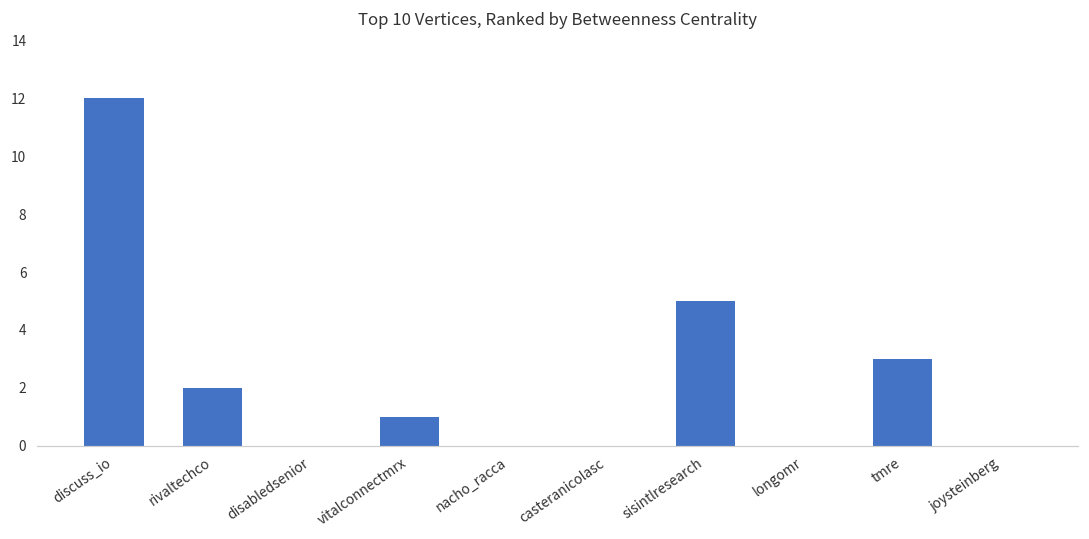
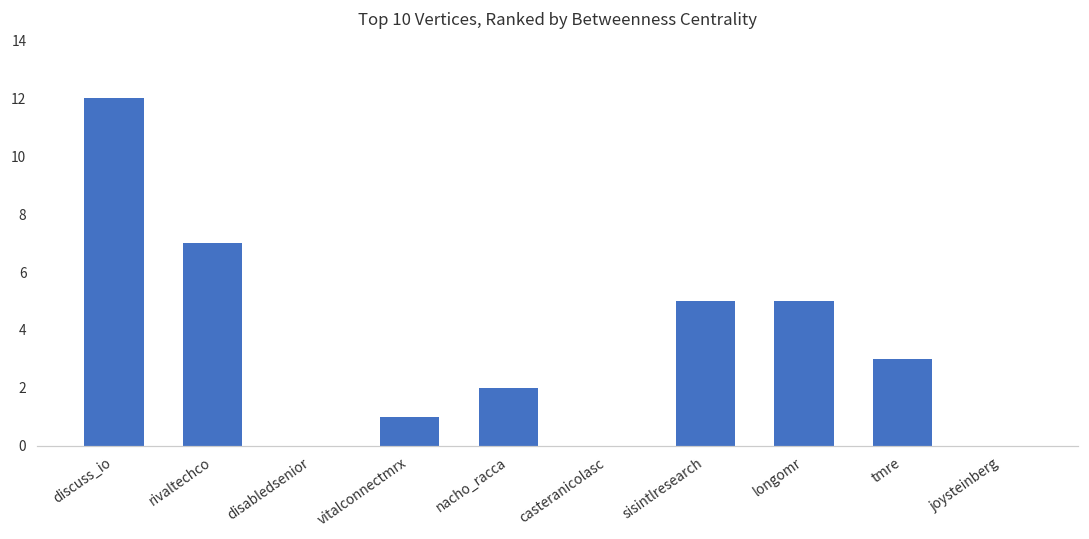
  {
    "discuss_io": 12,
-   "rivaltechco": 2,
+   "rivaltechco": 7,
    "disabledsenior": 0,
    "vitalconnectmrx": 1,
-   "nacho_racca": 0,
+   "nacho_racca": 2,
    "casteranicolasc": 0,
    "sisintlresearch": 5,
-   "longomr": 0,
+   "longomr": 5,
    "tmre": 3,
    "joysteinberg": 0
  }
